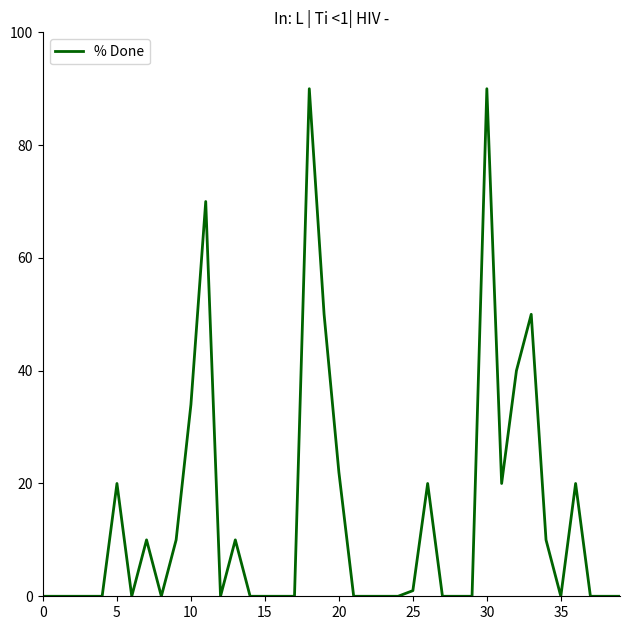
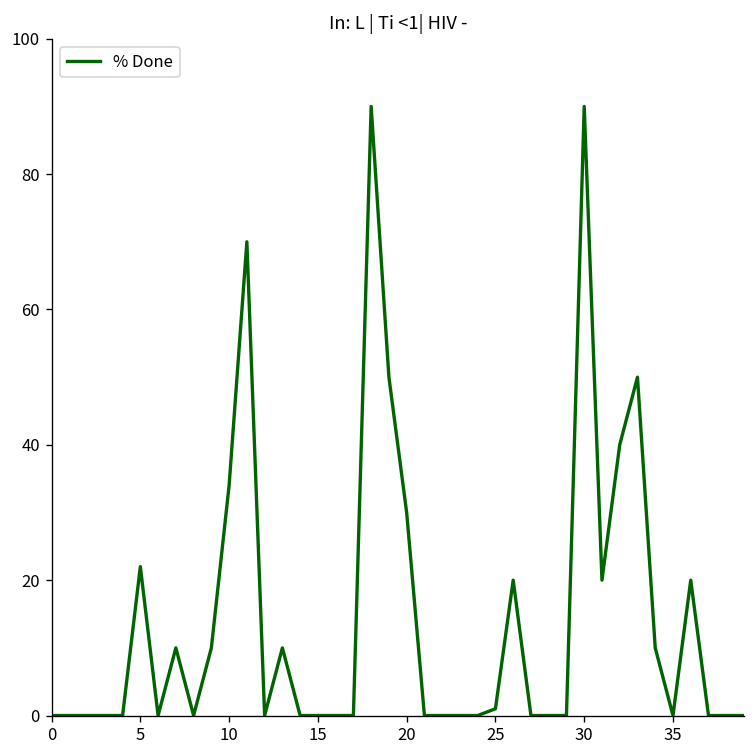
  {
    "0": 0,
-   "5": 20,
+   "5": 22,
    "10": 34,
    "15": 0,
-   "20": 22,
+   "20": 30,
    "25": 1,
    "30": 90,
    "35": 0
  }
